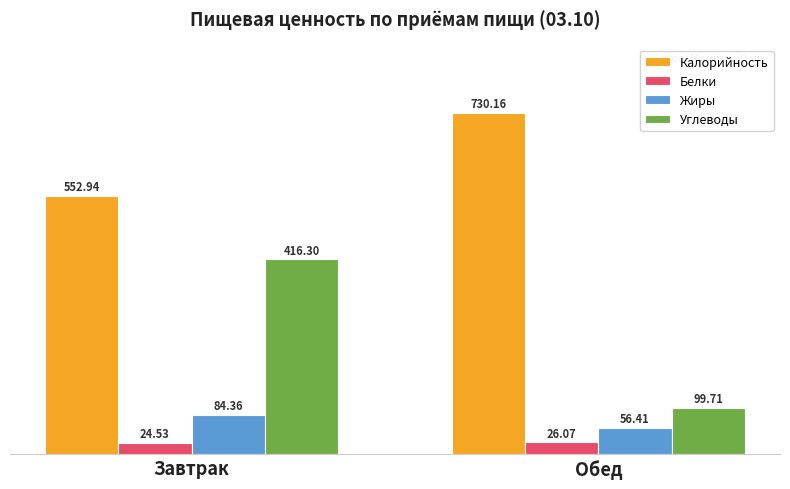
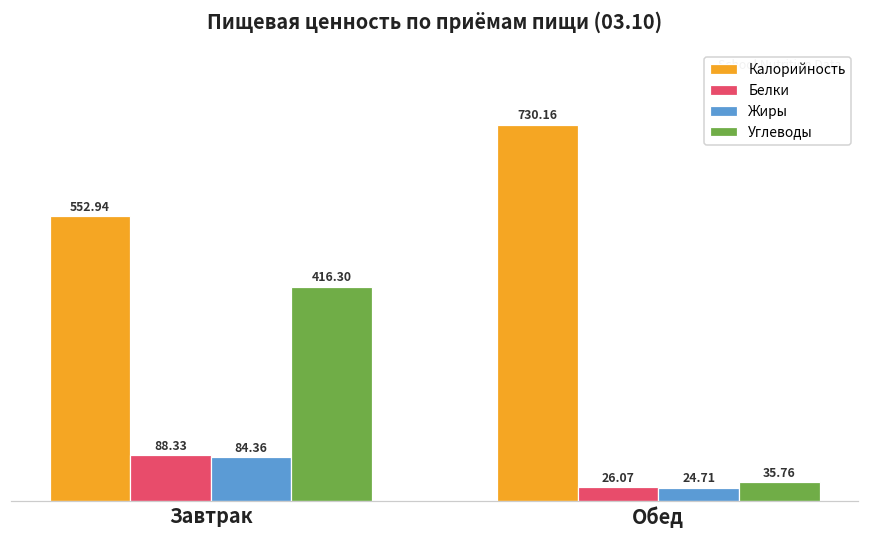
  {
    "Калорийность": {
      "Завтрак": 552.94,
      "Обед": 730.16
    },
    "Белки": {
-     "Завтрак": 24.53,
+     "Завтрак": 88.33,
      "Обед": 26.07
    },
    "Жиры": {
      "Завтрак": 84.36,
-     "Обед": 56.41
+     "Обед": 24.71
    },
    "Углеводы": {
      "Завтрак": 416.30,
-     "Обед": 99.71
+     "Обед": 35.76
    }
  }
